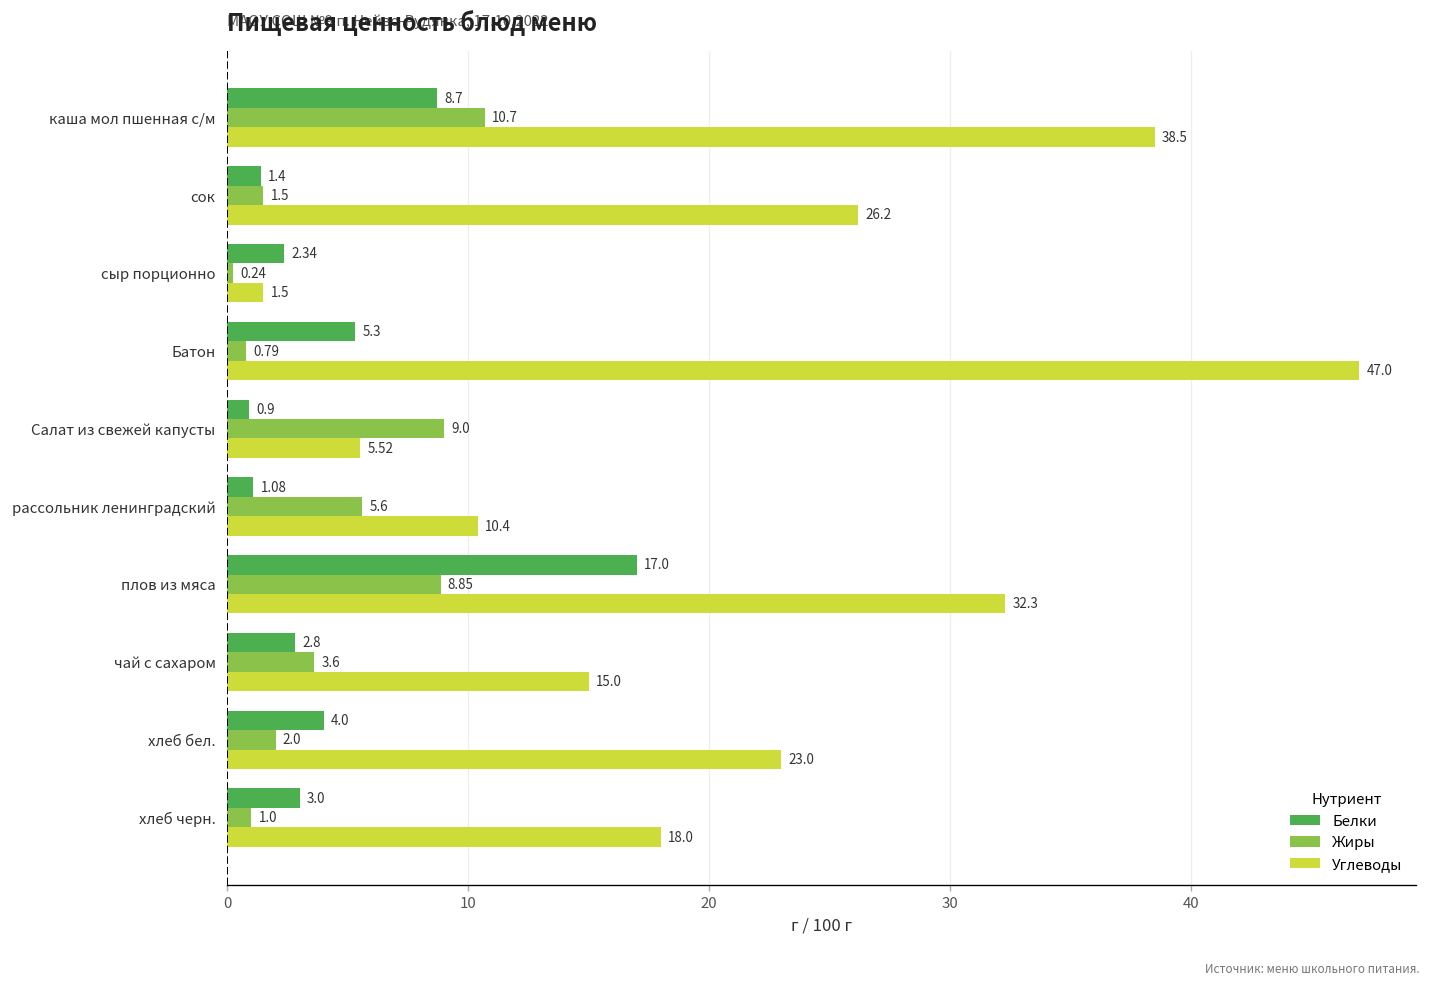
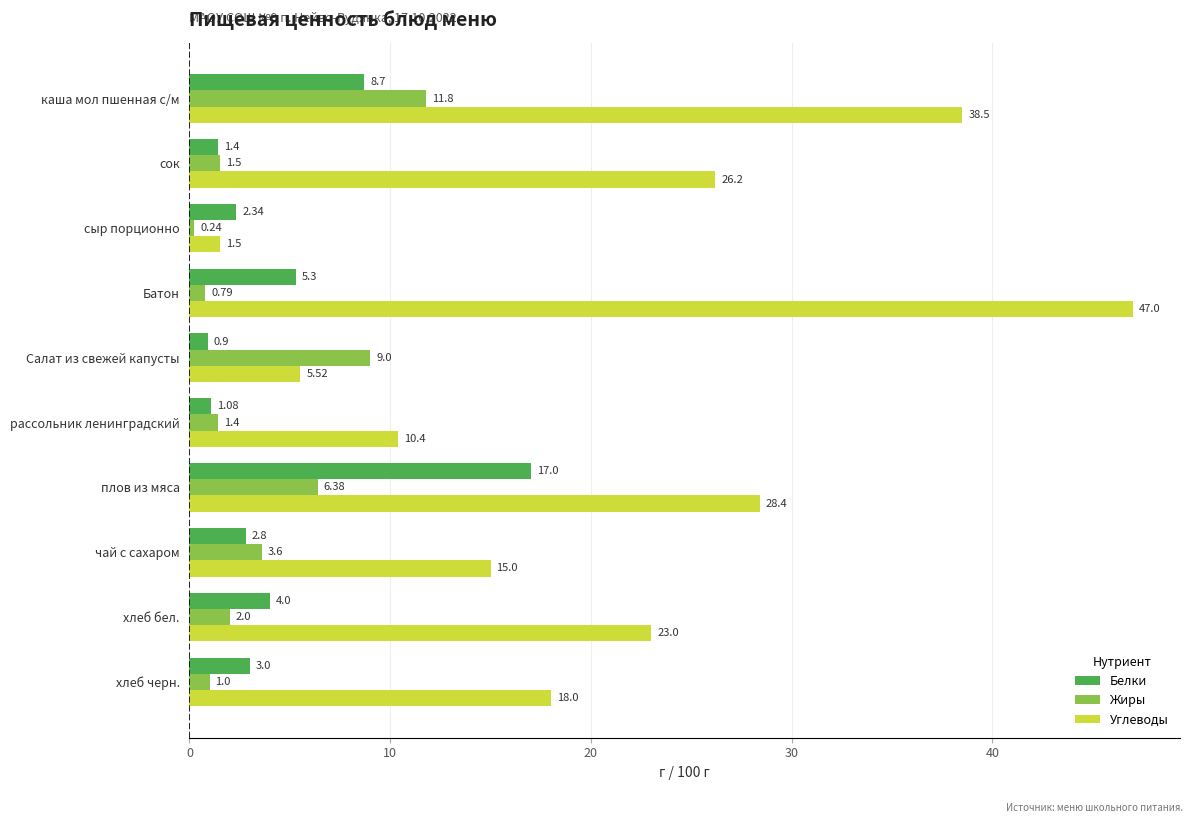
  {
    "Белки": {
      "каша мол пшенная с/м": 8.7,
      "сок": 1.4,
      "сыр порционно": 2.34,
      "Батон": 5.3,
      "Салат из свежей капусты": 0.9,
      "рассольник ленинградский": 1.08,
      "плов из мяса": 17.0,
      "чай с сахаром": 2.8,
      "хлеб бел.": 4.0,
      "хлеб черн.": 3.0
    },
    "Жиры": {
-     "каша мол пшенная с/м": 10.7,
+     "каша мол пшенная с/м": 11.8,
      "сок": 1.5,
      "сыр порционно": 0.24,
      "Батон": 0.79,
      "Салат из свежей капусты": 9.0,
-     "рассольник ленинградский": 5.6,
-     "плов из мяса": 8.85,
+     "рассольник ленинградский": 1.4,
+     "плов из мяса": 6.38,
      "чай с сахаром": 3.6,
      "хлеб бел.": 2.0,
      "хлеб черн.": 1.0
    },
    "Углеводы": {
      "каша мол пшенная с/м": 38.5,
      "сок": 26.2,
      "сыр порционно": 1.5,
      "Батон": 47.0,
      "Салат из свежей капусты": 5.52,
      "рассольник ленинградский": 10.4,
-     "плов из мяса": 32.3,
+     "плов из мяса": 28.4,
      "чай с сахаром": 15.0,
      "хлеб бел.": 23.0,
      "хлеб черн.": 18.0
    }
  }
